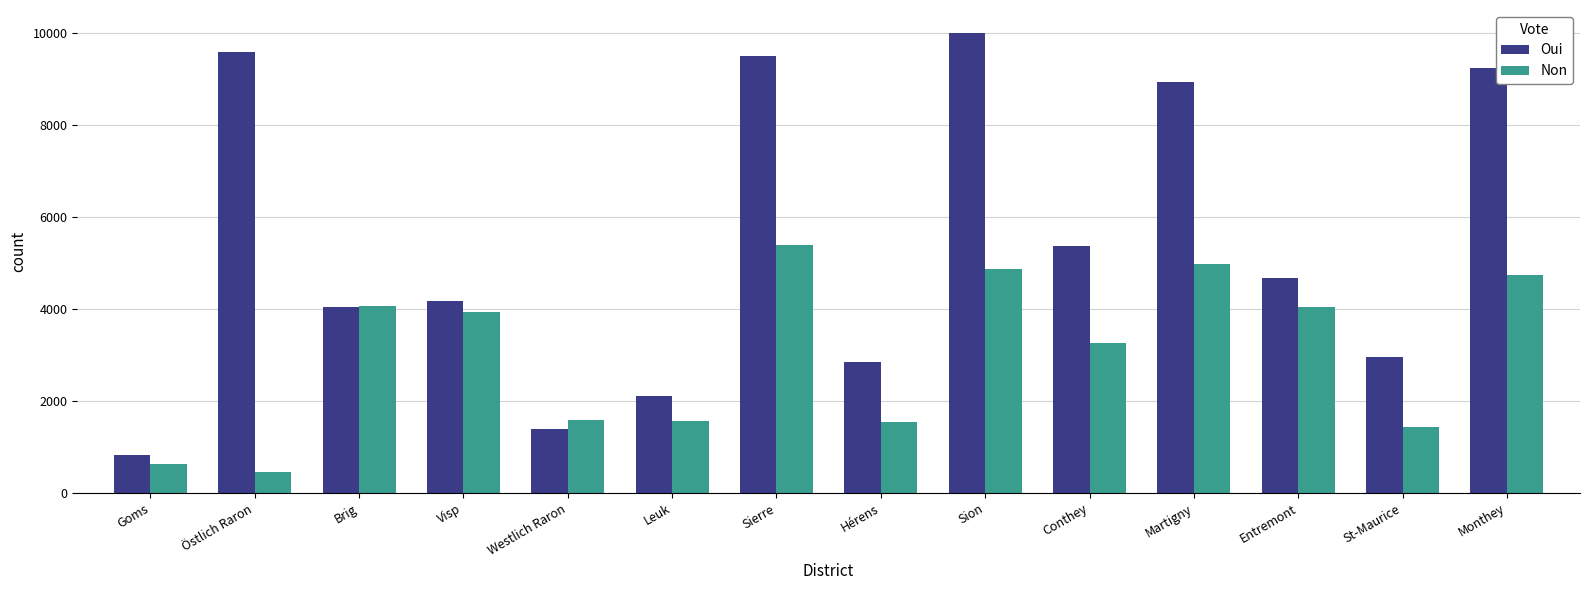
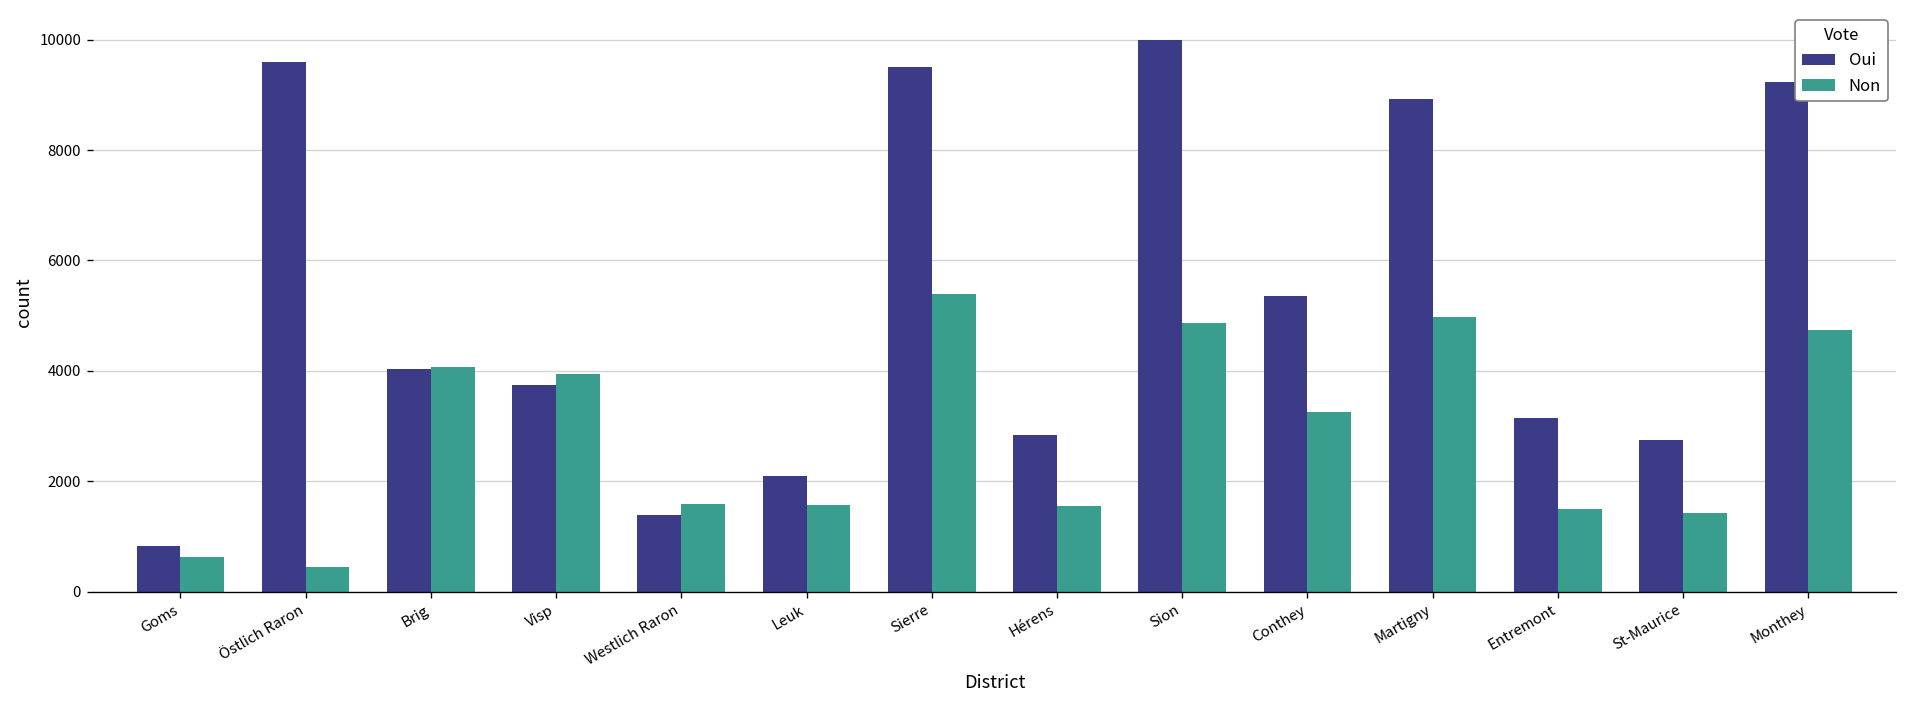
  {
    "Oui": {
      "Goms": 800,
      "Östlich Raron": 9600,
      "Brig": 4000,
-     "Visp": 4200,
+     "Visp": 3700,
      "Westlich Raron": 1400,
      "Leuk": 2100,
      "Sierre": 9500,
      "Hérens": 2800,
      "Sion": 10000,
      "Conthey": 5400,
      "Martigny": 8900,
-     "Entremont": 4700,
-     "St-Maurice": 3000,
+     "Entremont": 3100,
+     "St-Maurice": 2800,
      "Monthey": 9200
    },
    "Non": {
      "Goms": 600,
      "Östlich Raron": 500,
      "Brig": 4100,
      "Visp": 3900,
      "Westlich Raron": 1600,
      "Leuk": 1600,
      "Sierre": 5400,
      "Hérens": 1500,
      "Sion": 4900,
      "Conthey": 3300,
      "Martigny": 5000,
-     "Entremont": 4000,
+     "Entremont": 1500,
      "St-Maurice": 1400,
      "Monthey": 4700
    }
  }
